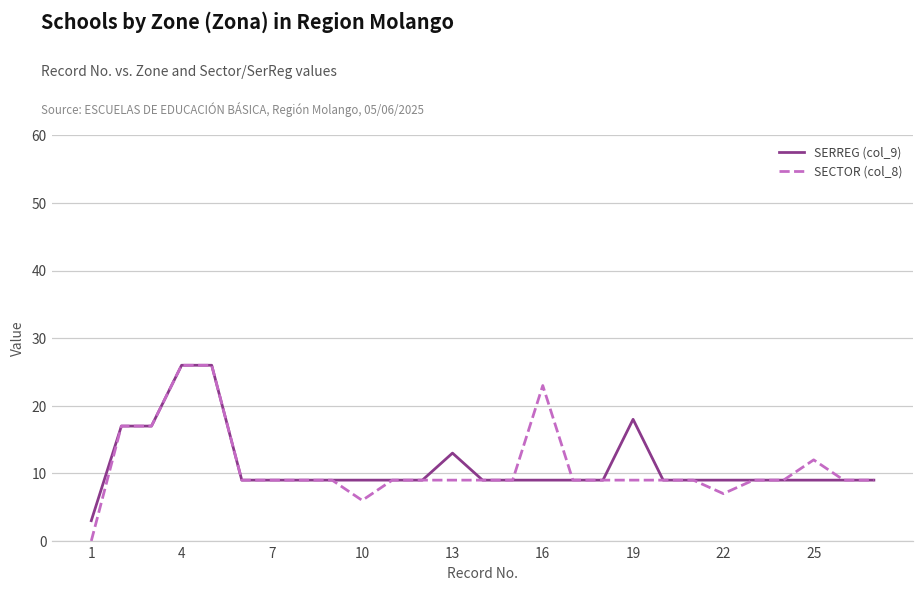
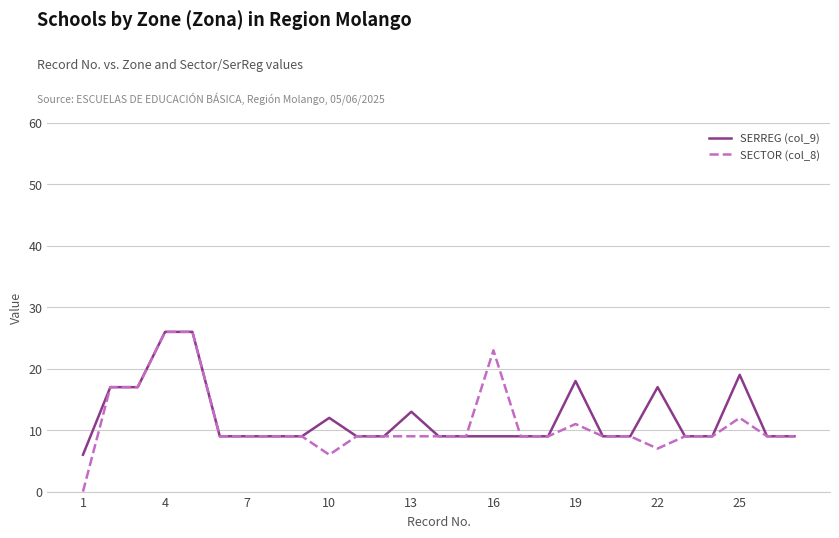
  {
    "SERREG (col_9)": {
-     "1": 3,
-     "10": 9,
+     "1": 6,
+     "10": 12,
      "13": 13,
      "16": 9,
      "19": 18,
-     "22": 9,
-     "25": 9
+     "22": 17,
+     "25": 19
    },
    "SECTOR (col_8)": {
      "1": 0,
      "10": 6,
      "13": 9,
      "16": 23,
-     "19": 9,
+     "19": 11,
      "22": 7,
      "25": 12
    }
  }
